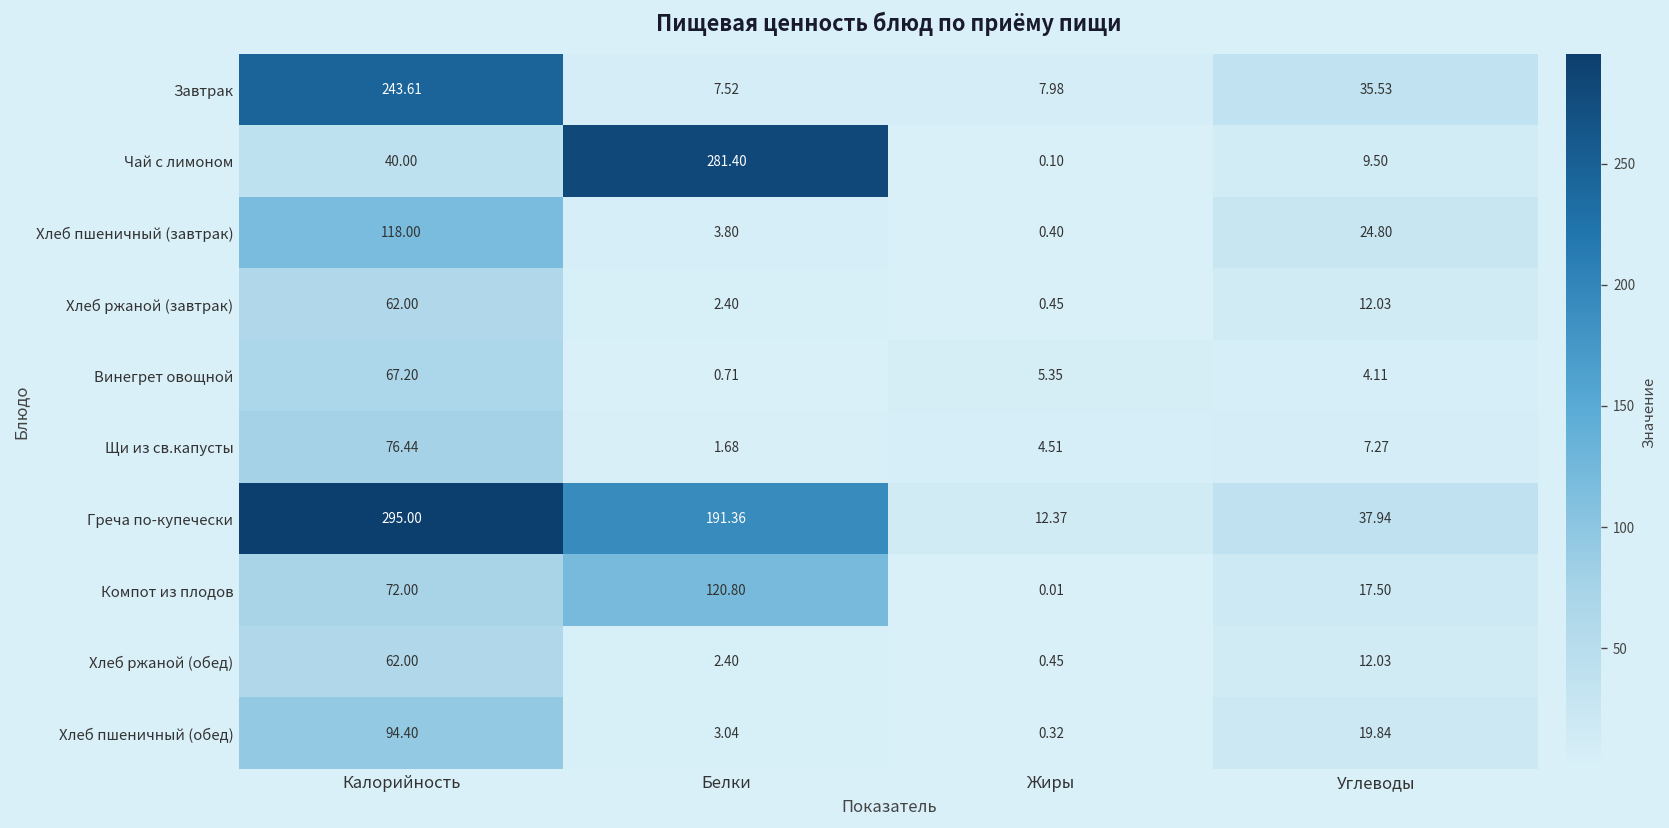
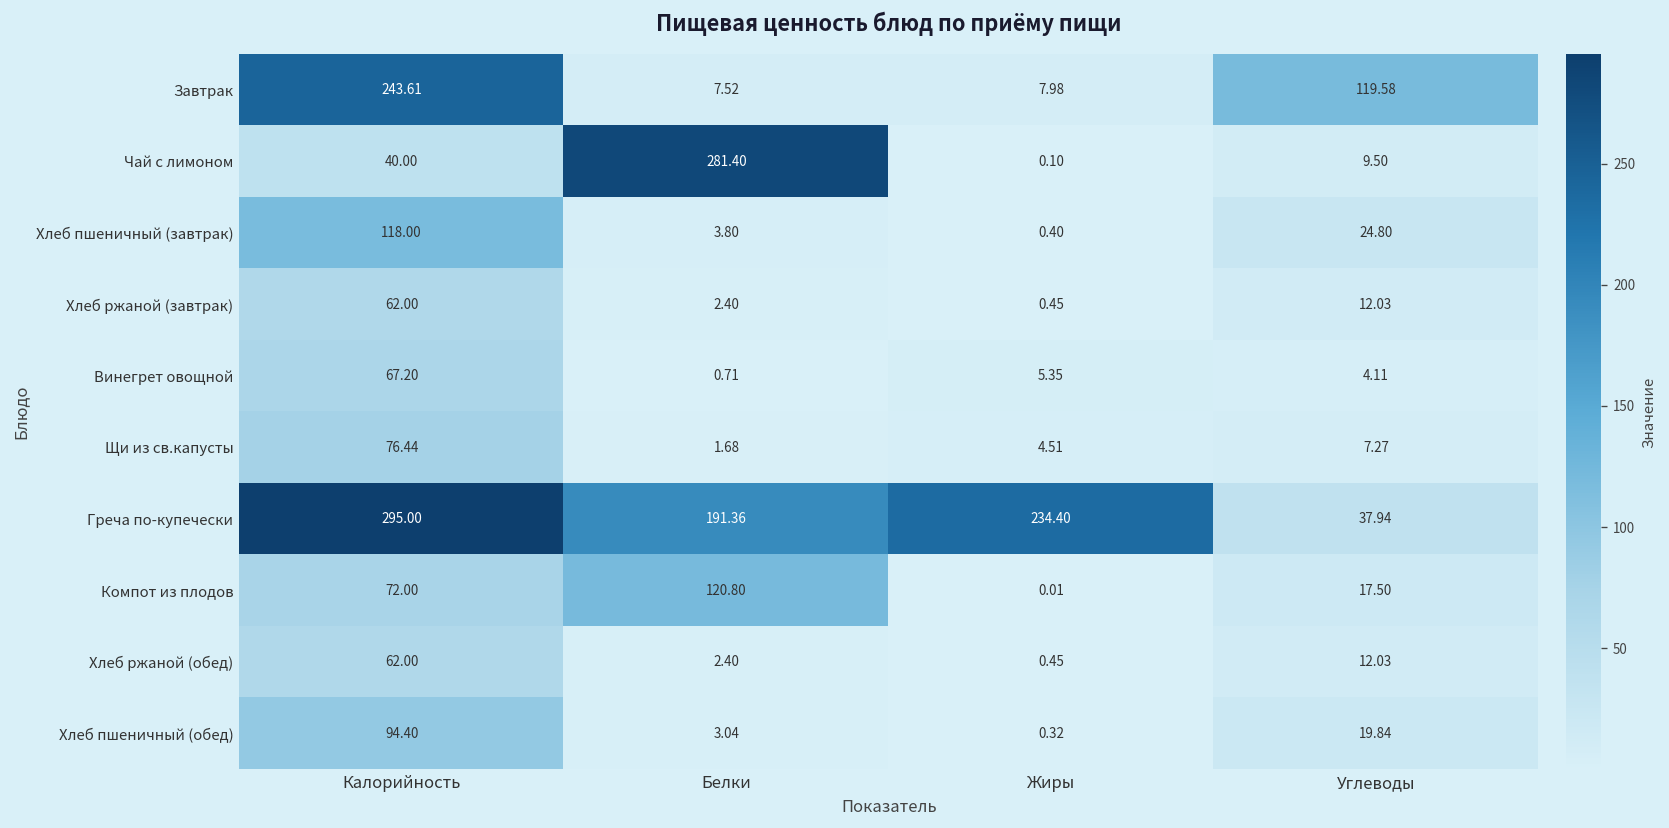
  {
    "Завтрак": {
      "Калорийность": 243.61,
      "Белки": 7.52,
      "Жиры": 7.98,
-     "Углеводы": 35.53
+     "Углеводы": 119.58
    },
    "Чай с лимоном": {
      "Калорийность": 40.00,
      "Белки": 281.40,
      "Жиры": 0.10,
      "Углеводы": 9.50
    },
    "Хлеб пшеничный (завтрак)": {
      "Калорийность": 118.00,
      "Белки": 3.80,
      "Жиры": 0.40,
      "Углеводы": 24.80
    },
    "Хлеб ржаной (завтрак)": {
      "Калорийность": 62.00,
      "Белки": 2.40,
      "Жиры": 0.45,
      "Углеводы": 12.03
    },
    "Винегрет овощной": {
      "Калорийность": 67.20,
      "Белки": 0.71,
      "Жиры": 5.35,
      "Углеводы": 4.11
    },
    "Щи из св.капусты": {
      "Калорийность": 76.44,
      "Белки": 1.68,
      "Жиры": 4.51,
      "Углеводы": 7.27
    },
    "Греча по-купечески": {
      "Калорийность": 295.00,
      "Белки": 191.36,
-     "Жиры": 12.37,
+     "Жиры": 234.40,
      "Углеводы": 37.94
    },
    "Компот из плодов": {
      "Калорийность": 72.00,
      "Белки": 120.80,
      "Жиры": 0.01,
      "Углеводы": 17.50
    },
    "Хлеб ржаной (обед)": {
      "Калорийность": 62.00,
      "Белки": 2.40,
      "Жиры": 0.45,
      "Углеводы": 12.03
    },
    "Хлеб пшеничный (обед)": {
      "Калорийность": 94.40,
      "Белки": 3.04,
      "Жиры": 0.32,
      "Углеводы": 19.84
    }
  }
